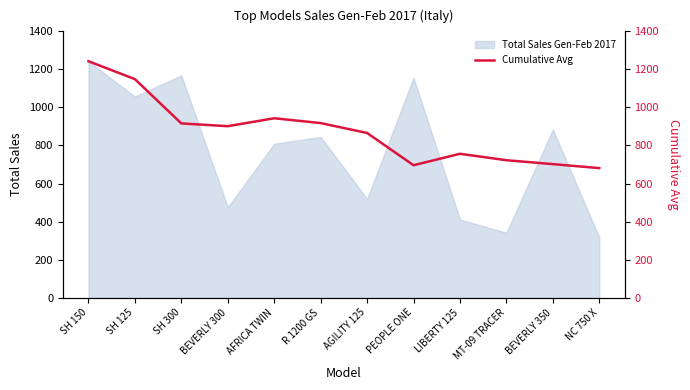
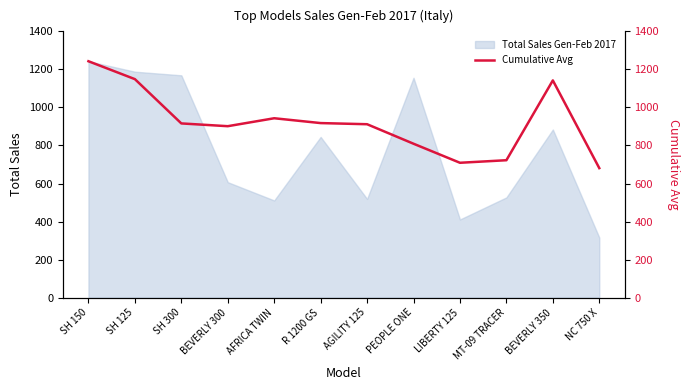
  {
    "Total Sales Gen-Feb 2017": {
      "SH 150": 1240,
-     "SH 125": 1060,
+     "SH 125": 1190,
      "SH 300": 1170,
-     "BEVERLY 300": 480,
-     "AFRICA TWIN": 810,
+     "BEVERLY 300": 610,
+     "AFRICA TWIN": 510,
      "R 1200 GS": 850,
      "AGILITY 125": 520,
      "PEOPLE ONE": 1160,
      "LIBERTY 125": 410,
-     "MT-09 TRACER": 340,
+     "MT-09 TRACER": 530,
      "BEVERLY 350": 880,
      "NC 750 X": 320
    },
    "Cumulative Avg": {
      "SH 150": 1240,
      "SH 125": 1150,
      "SH 300": 920,
      "BEVERLY 300": 900,
      "AFRICA TWIN": 940,
      "R 1200 GS": 920,
-     "AGILITY 125": 870,
-     "PEOPLE ONE": 700,
-     "LIBERTY 125": 760,
+     "AGILITY 125": 910,
+     "PEOPLE ONE": 810,
+     "LIBERTY 125": 710,
      "MT-09 TRACER": 720,
-     "BEVERLY 350": 700,
+     "BEVERLY 350": 1140,
      "NC 750 X": 680
    }
  }
